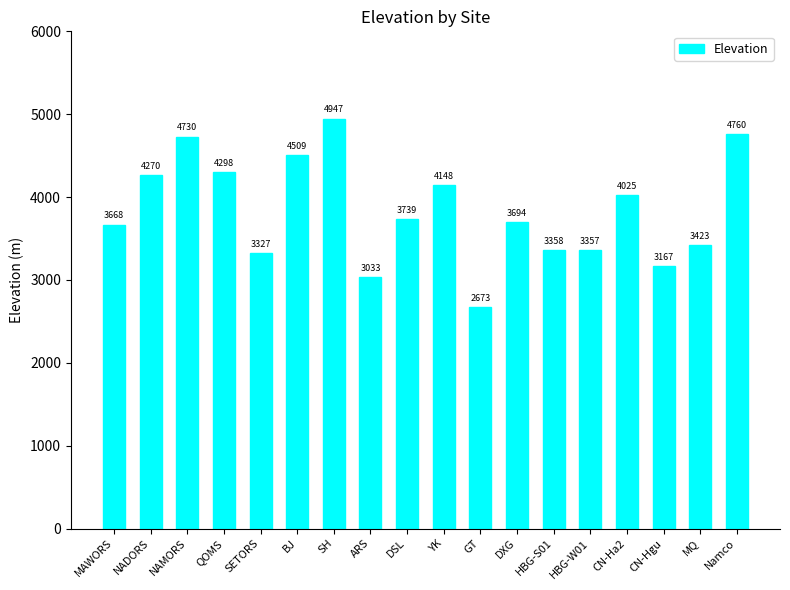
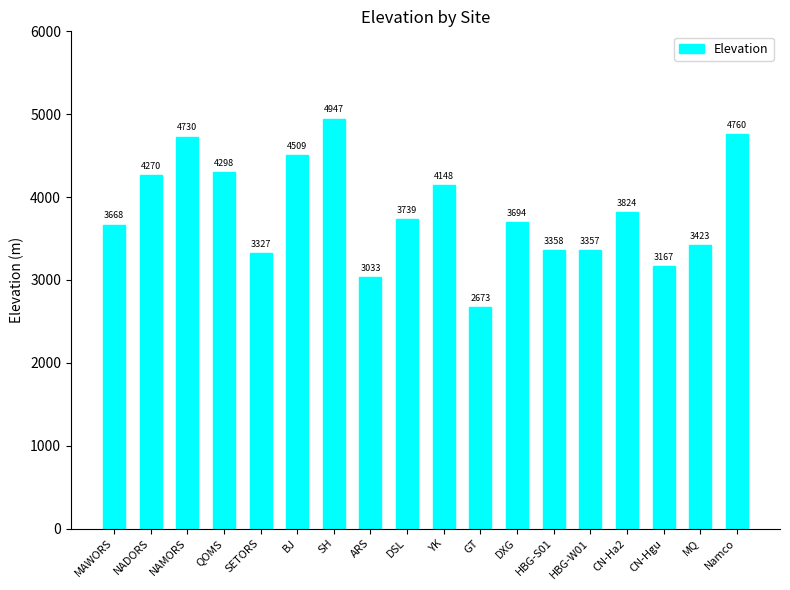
  {
    "MAWORS": 3668,
    "NADORS": 4270,
    "NAMORS": 4730,
    "QOMS": 4298,
    "SETORS": 3327,
    "BJ": 4509,
    "SH": 4947,
    "ARS": 3033,
    "DSL": 3739,
    "YK": 4148,
    "GT": 2673,
    "DXG": 3694,
    "HBG-S01": 3358,
    "HBG-W01": 3357,
-   "CN-Ha2": 4025,
+   "CN-Ha2": 3824,
    "CN-Hgu": 3167,
    "MQ": 3423,
    "Namco": 4760
  }
